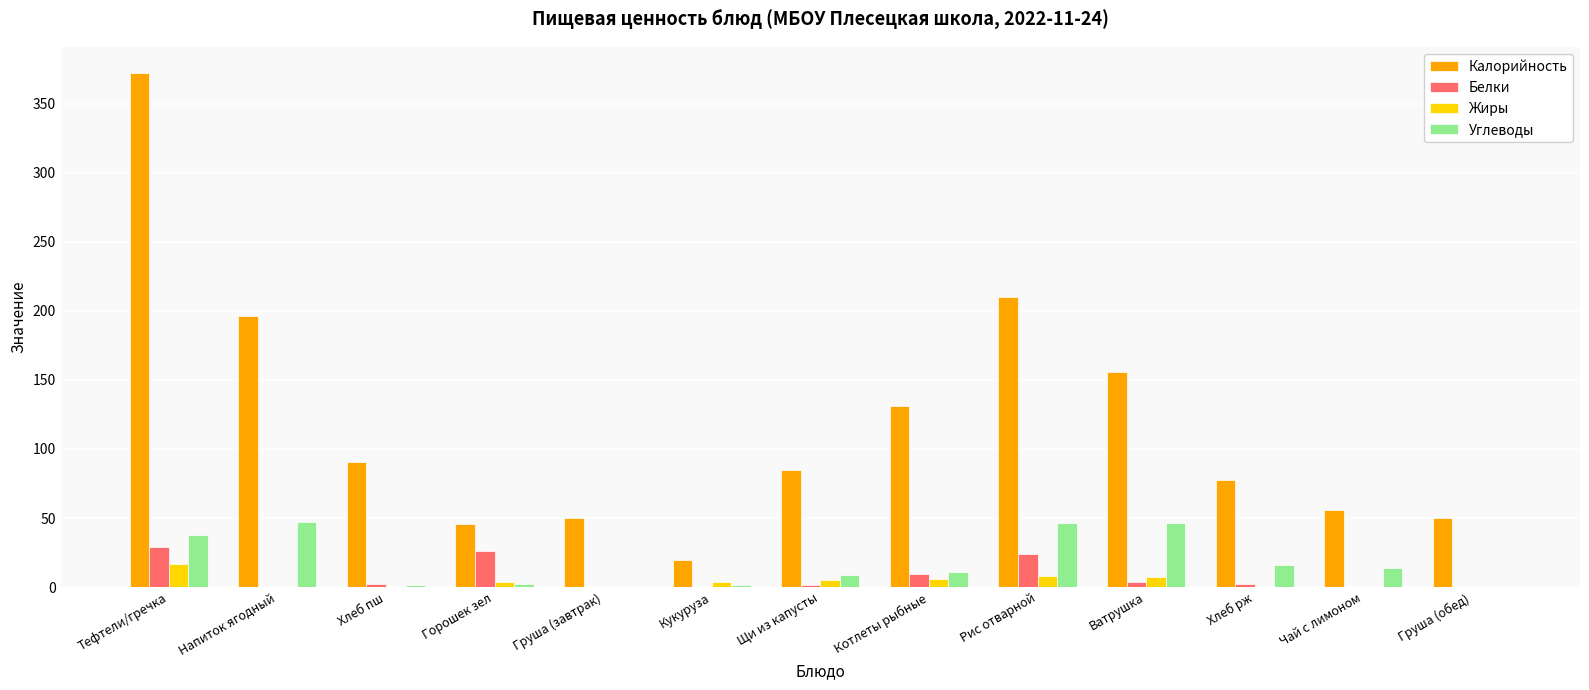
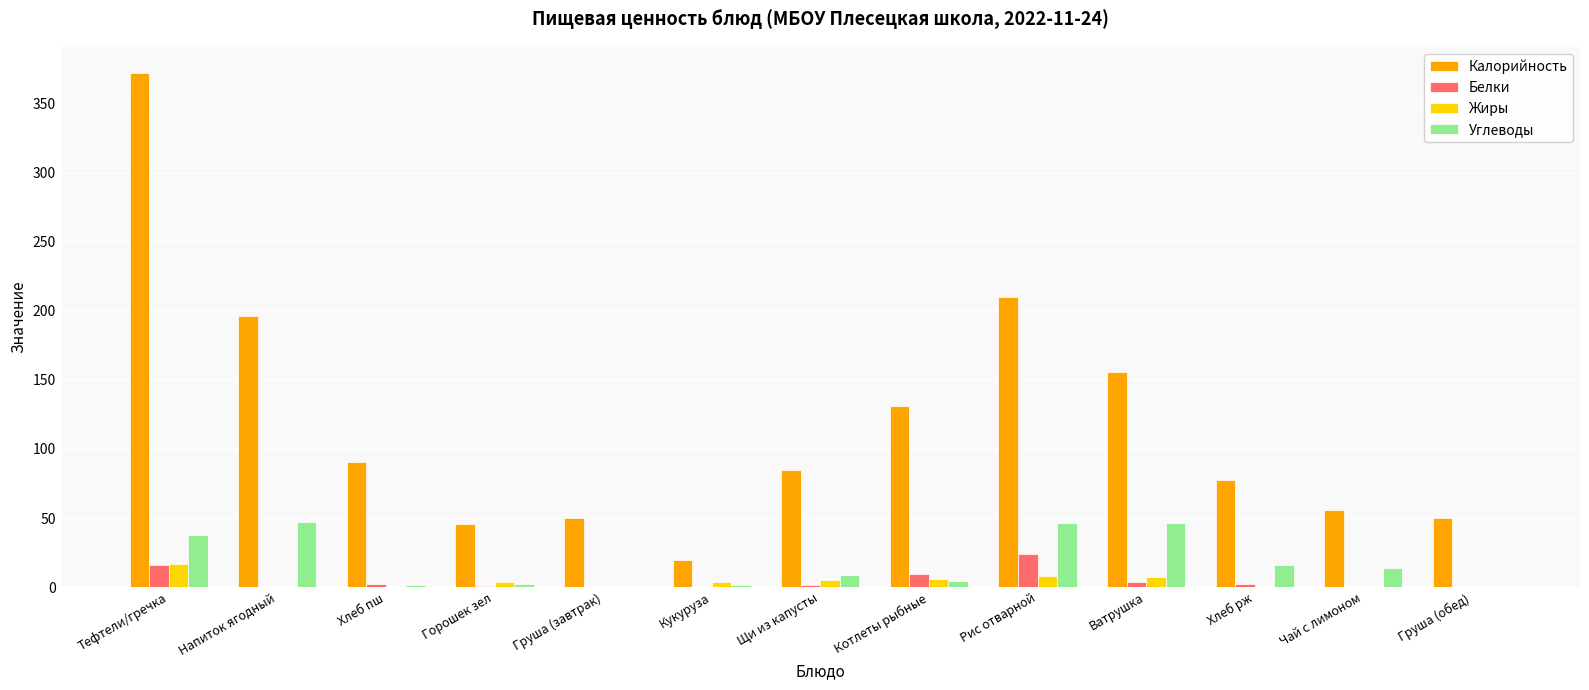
  {
    "Белки": {
-     "Тефтели/гречка": 29,
+     "Тефтели/гречка": 16,
      "Хлеб пш": 2,
-     "Горошек зел": 26,
+     "Горошек зел": 1,
      "Груша (завтрак)": 0,
      "Котлеты рыбные": 9,
      "Рис отварной": 24,
      "Ватрушка": 4,
      "Хлеб рж": 2,
      "Груша (обед)": 0
    },
    "Углеводы": {
      "Тефтели/гречка": 38,
      "Напиток ягодный": 47,
      "Горошек зел": 3,
      "Груша (завтрак)": 0,
      "Щи из капусты": 8,
-     "Котлеты рыбные": 11,
+     "Котлеты рыбные": 5,
      "Рис отварной": 46,
      "Ватрушка": 47,
      "Хлеб рж": 16,
      "Чай с лимоном": 14,
      "Груша (обед)": 0
    }
  }
